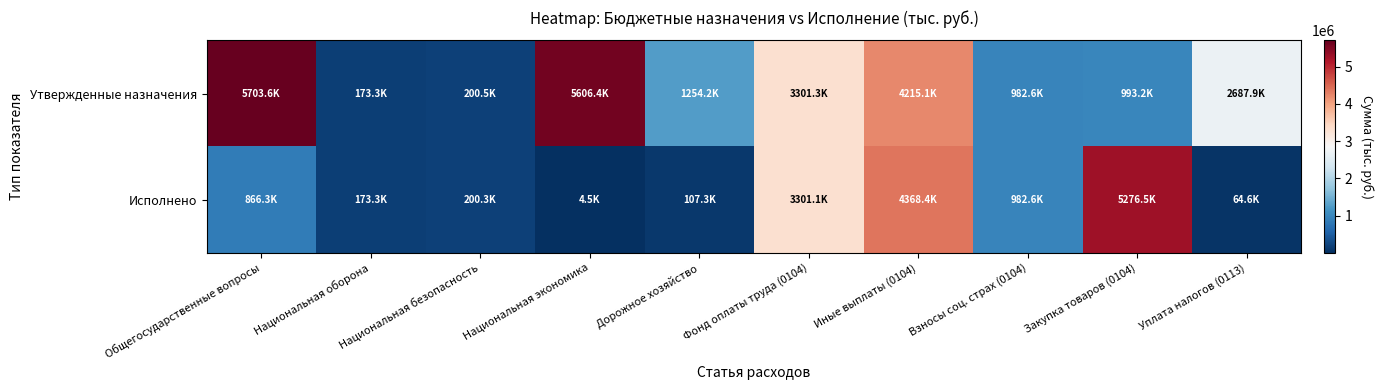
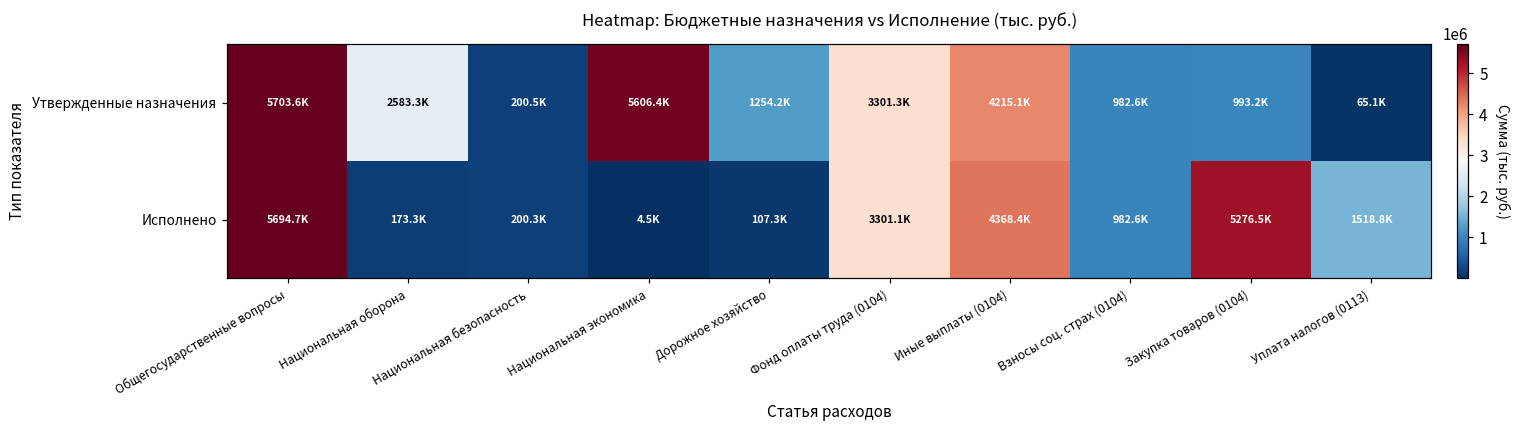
  {
    "Утвержденные назначения": {
      "Общегосударственные вопросы": "5703.6K",
-     "Национальная оборона": "173.3K",
+     "Национальная оборона": "2583.3K",
      "Национальная безопасность": "200.5K",
      "Национальная экономика": "5606.4K",
      "Дорожное хозяйство": "1254.2K",
      "Фонд оплаты труда (0104)": "3301.3K",
      "Иные выплаты (0104)": "4215.1K",
      "Взносы соц. страх (0104)": "982.6K",
      "Закупка товаров (0104)": "993.2K",
-     "Уплата налогов (0113)": "2687.9K"
+     "Уплата налогов (0113)": "65.1K"
    },
    "Исполнено": {
-     "Общегосударственные вопросы": "866.3K",
+     "Общегосударственные вопросы": "5694.7K",
      "Национальная оборона": "173.3K",
      "Национальная безопасность": "200.3K",
      "Национальная экономика": "4.5K",
      "Дорожное хозяйство": "107.3K",
      "Фонд оплаты труда (0104)": "3301.1K",
      "Иные выплаты (0104)": "4368.4K",
      "Взносы соц. страх (0104)": "982.6K",
      "Закупка товаров (0104)": "5276.5K",
-     "Уплата налогов (0113)": "64.6K"
+     "Уплата налогов (0113)": "1518.8K"
    }
  }
